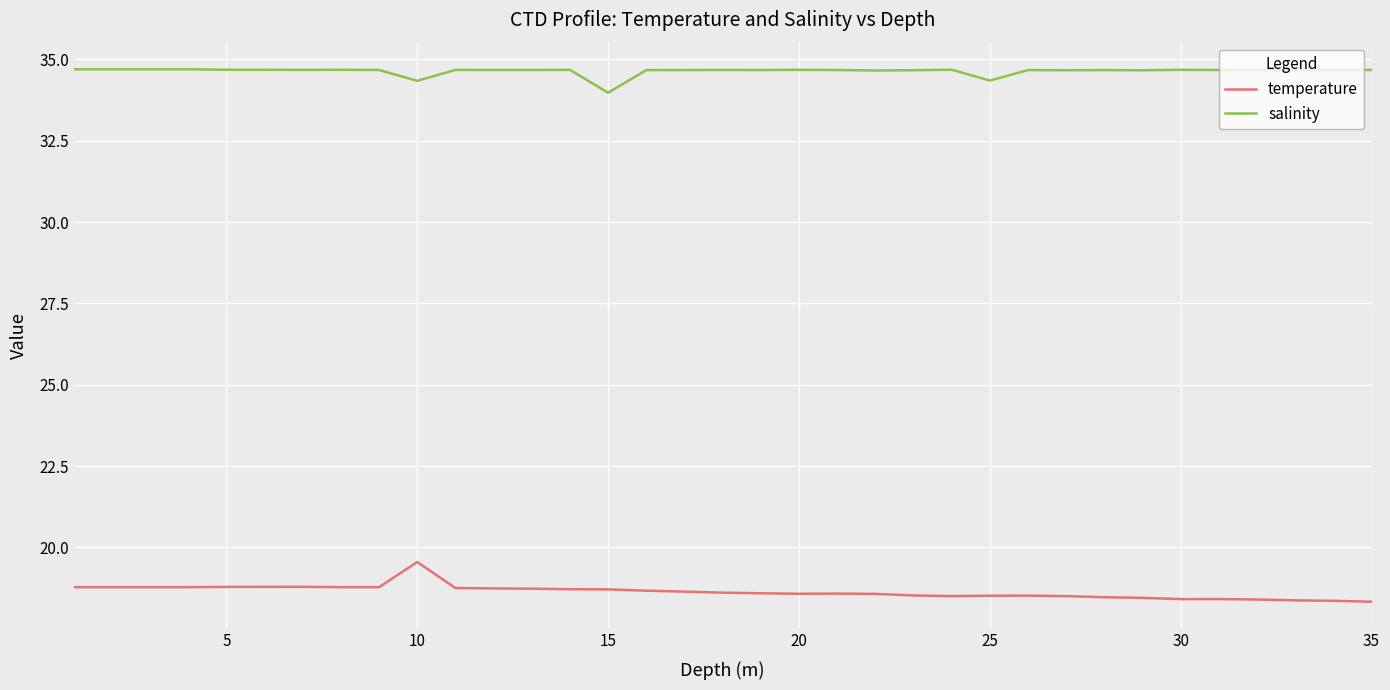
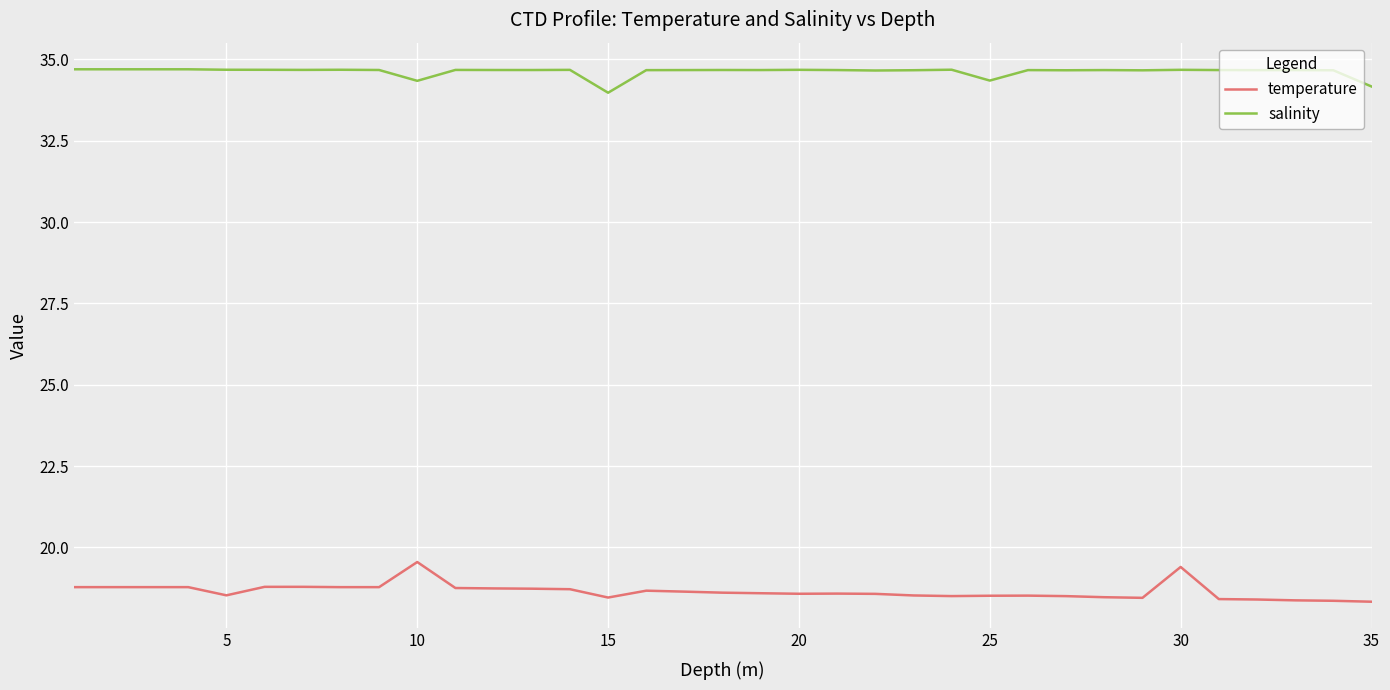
  {
    "temperature": {
-     "5": 18.8,
+     "5": 18.5,
      "10": 19.5,
-     "15": 18.7,
+     "15": 18.5,
      "20": 18.6,
      "25": 18.5,
-     "30": 18.4,
+     "30": 19.4,
      "35": 18.3
    },
    "salinity": {
      "5": 34.7,
      "10": 34.3,
      "15": 34.0,
      "20": 34.7,
      "25": 34.4,
      "30": 34.7,
-     "35": 34.7
+     "35": 34.2
    }
  }
